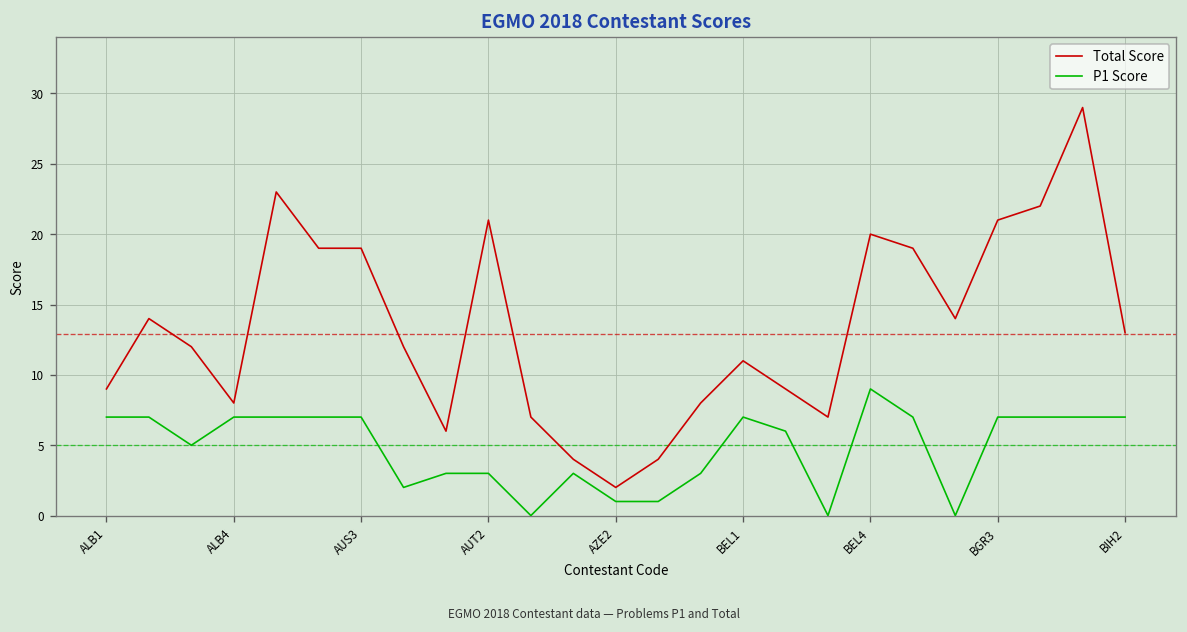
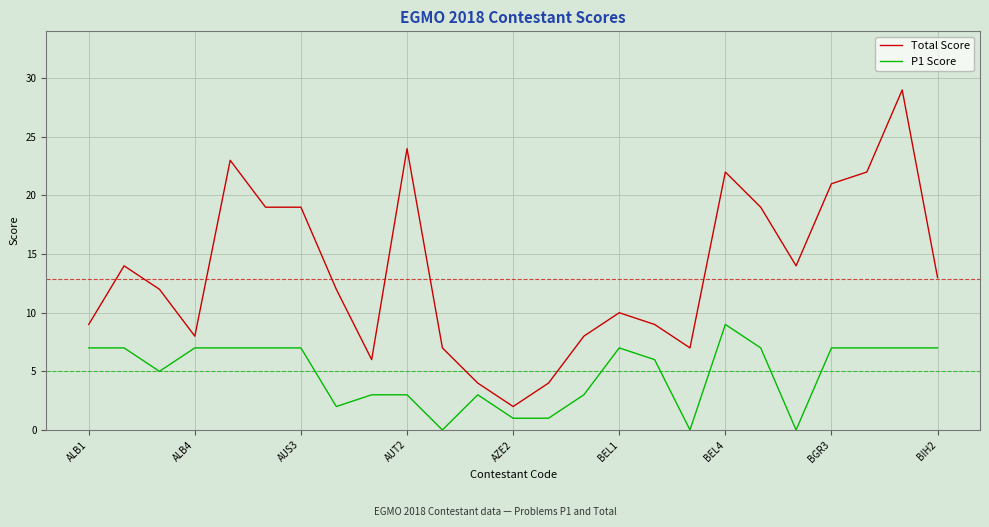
  {
    "Total Score": {
      "ALB1": 9,
      "ALB4": 8,
      "AUS3": 19,
-     "AUT2": 21,
+     "AUT2": 24,
      "AZE2": 2,
-     "BEL1": 11,
-     "BEL4": 20,
+     "BEL1": 10,
+     "BEL4": 22,
      "BGR3": 21,
      "BIH2": 13
    },
    "P1 Score": {
      "ALB1": 7,
      "ALB4": 7,
      "AUS3": 7,
      "AUT2": 3,
      "AZE2": 1,
      "BEL1": 7,
      "BEL4": 9,
      "BGR3": 7,
      "BIH2": 7
    }
  }
